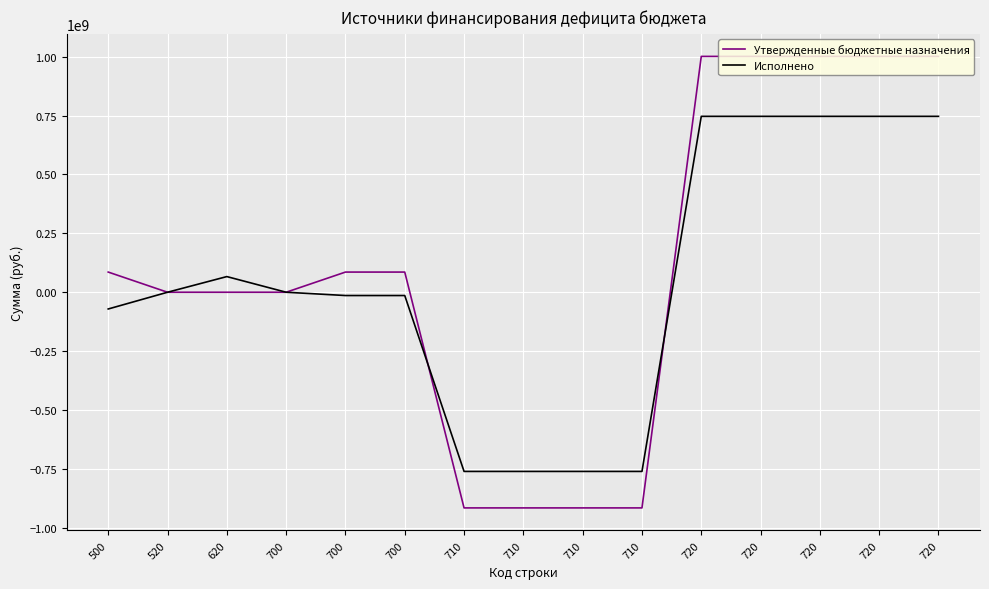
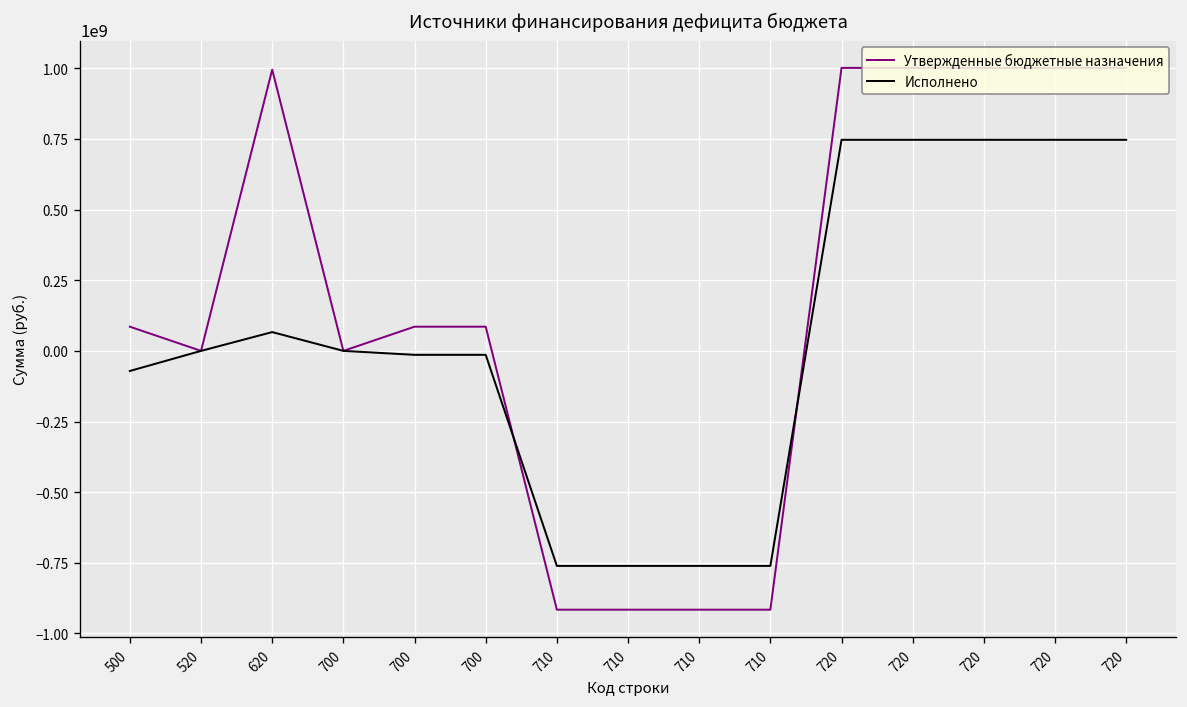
  {
    "Утвержденные бюджетные назначения": {
      "500": 90000000,
-     "620": 0
+     "620": 1000000000
    },
    "Исполнено": {
      "500": -70000000,
      "620": 70000000
    }
  }
